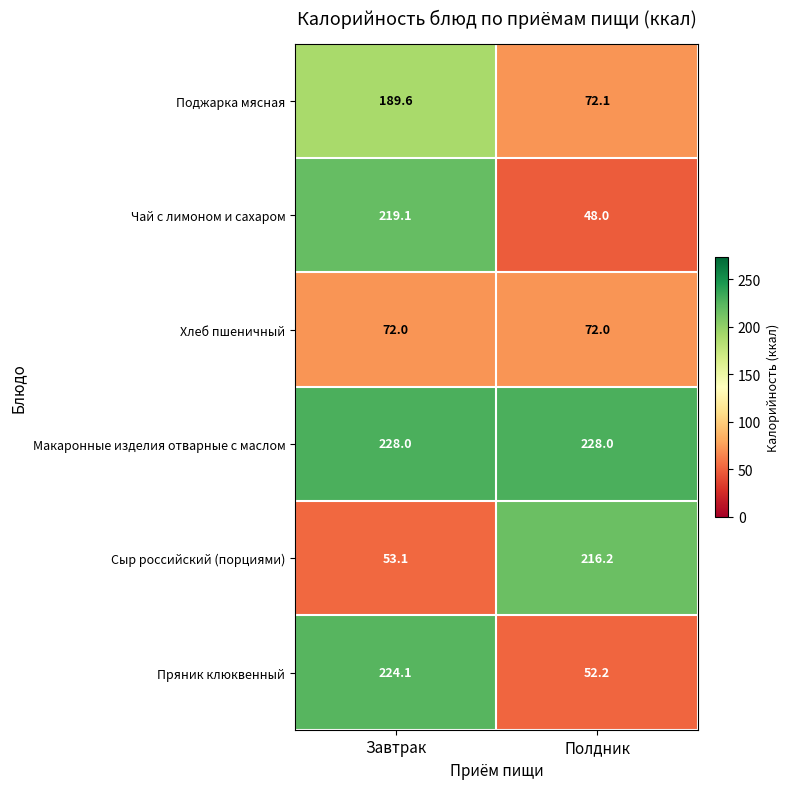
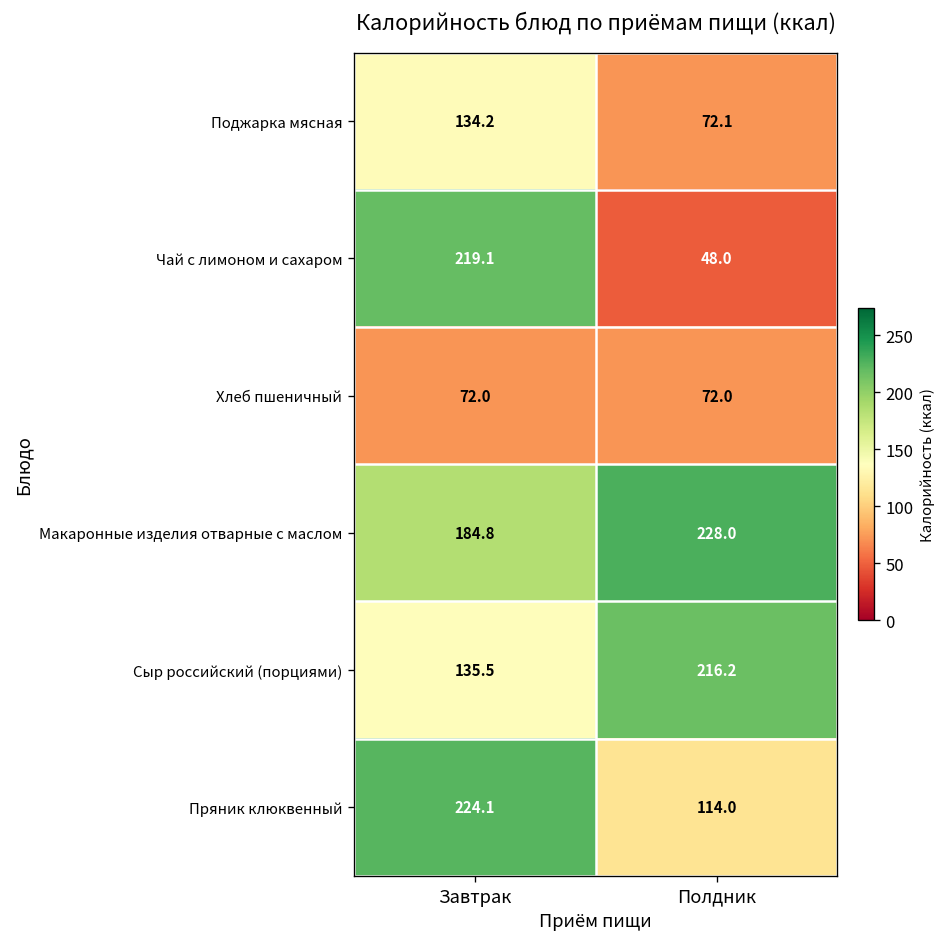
  {
    "Поджарка мясная": {
-     "Завтрак": 189.6,
+     "Завтрак": 134.2,
      "Полдник": 72.1
    },
    "Чай с лимоном и сахаром": {
      "Завтрак": 219.1,
      "Полдник": 48.0
    },
    "Хлеб пшеничный": {
      "Завтрак": 72.0,
      "Полдник": 72.0
    },
    "Макаронные изделия отварные с маслом": {
-     "Завтрак": 228.0,
+     "Завтрак": 184.8,
      "Полдник": 228.0
    },
    "Сыр российский (порциями)": {
-     "Завтрак": 53.1,
+     "Завтрак": 135.5,
      "Полдник": 216.2
    },
    "Пряник клюквенный": {
      "Завтрак": 224.1,
-     "Полдник": 52.2
+     "Полдник": 114.0
    }
  }
